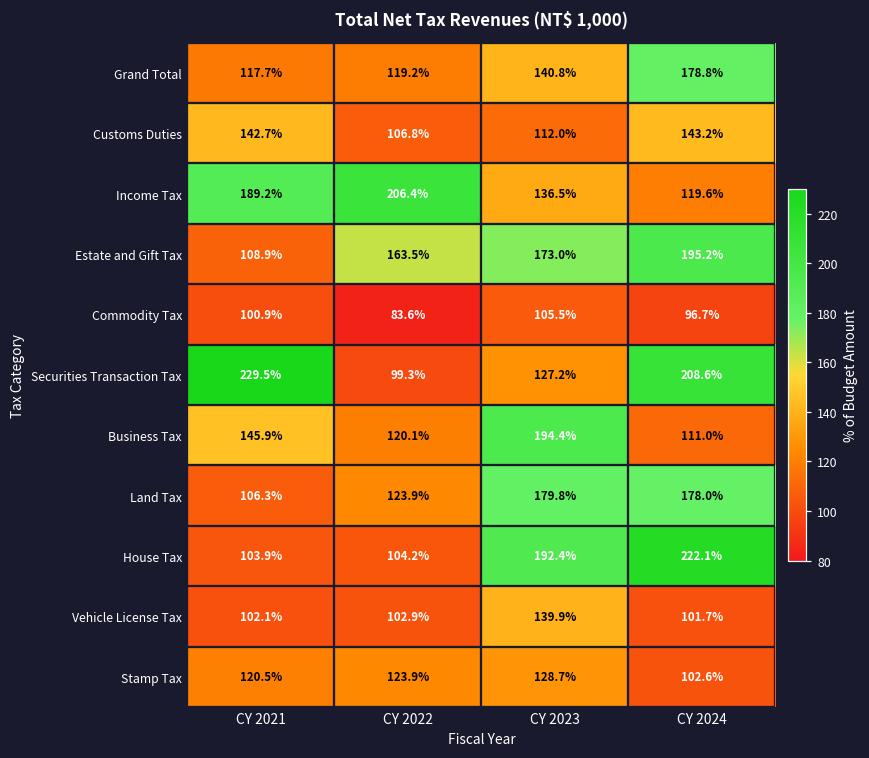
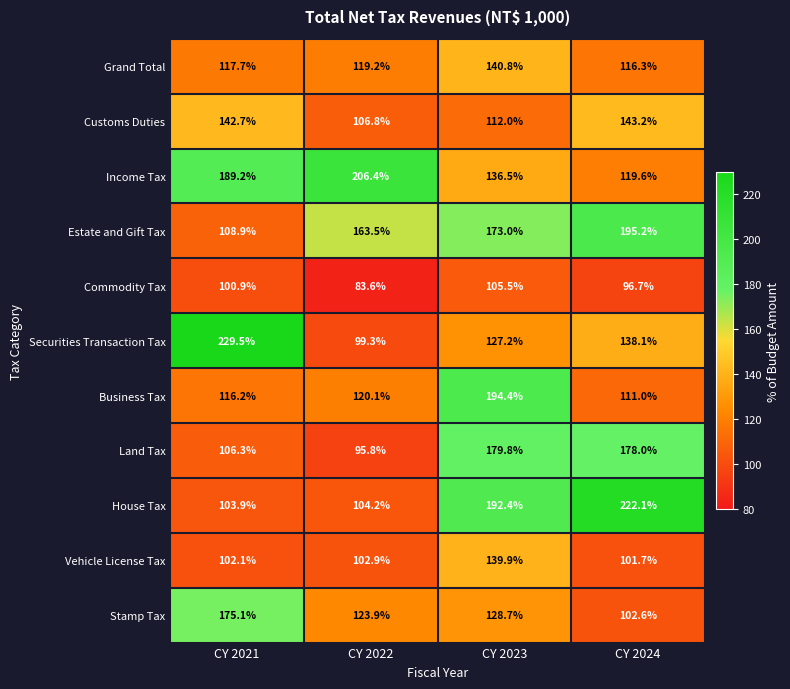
  {
    "Grand Total": {
      "CY 2021": "117.7%",
      "CY 2022": "119.2%",
      "CY 2023": "140.8%",
-     "CY 2024": "178.8%"
+     "CY 2024": "116.3%"
    },
    "Customs Duties": {
      "CY 2021": "142.7%",
      "CY 2022": "106.8%",
      "CY 2023": "112.0%",
      "CY 2024": "143.2%"
    },
    "Income Tax": {
      "CY 2021": "189.2%",
      "CY 2022": "206.4%",
      "CY 2023": "136.5%",
      "CY 2024": "119.6%"
    },
    "Estate and Gift Tax": {
      "CY 2021": "108.9%",
      "CY 2022": "163.5%",
      "CY 2023": "173.0%",
      "CY 2024": "195.2%"
    },
    "Commodity Tax": {
      "CY 2021": "100.9%",
      "CY 2022": "83.6%",
      "CY 2023": "105.5%",
      "CY 2024": "96.7%"
    },
    "Securities Transaction Tax": {
      "CY 2021": "229.5%",
      "CY 2022": "99.3%",
      "CY 2023": "127.2%",
-     "CY 2024": "208.6%"
+     "CY 2024": "138.1%"
    },
    "Business Tax": {
-     "CY 2021": "145.9%",
+     "CY 2021": "116.2%",
      "CY 2022": "120.1%",
      "CY 2023": "194.4%",
      "CY 2024": "111.0%"
    },
    "Land Tax": {
      "CY 2021": "106.3%",
-     "CY 2022": "123.9%",
+     "CY 2022": "95.8%",
      "CY 2023": "179.8%",
      "CY 2024": "178.0%"
    },
    "House Tax": {
      "CY 2021": "103.9%",
      "CY 2022": "104.2%",
      "CY 2023": "192.4%",
      "CY 2024": "222.1%"
    },
    "Vehicle License Tax": {
      "CY 2021": "102.1%",
      "CY 2022": "102.9%",
      "CY 2023": "139.9%",
      "CY 2024": "101.7%"
    },
    "Stamp Tax": {
-     "CY 2021": "120.5%",
+     "CY 2021": "175.1%",
      "CY 2022": "123.9%",
      "CY 2023": "128.7%",
      "CY 2024": "102.6%"
    }
  }
